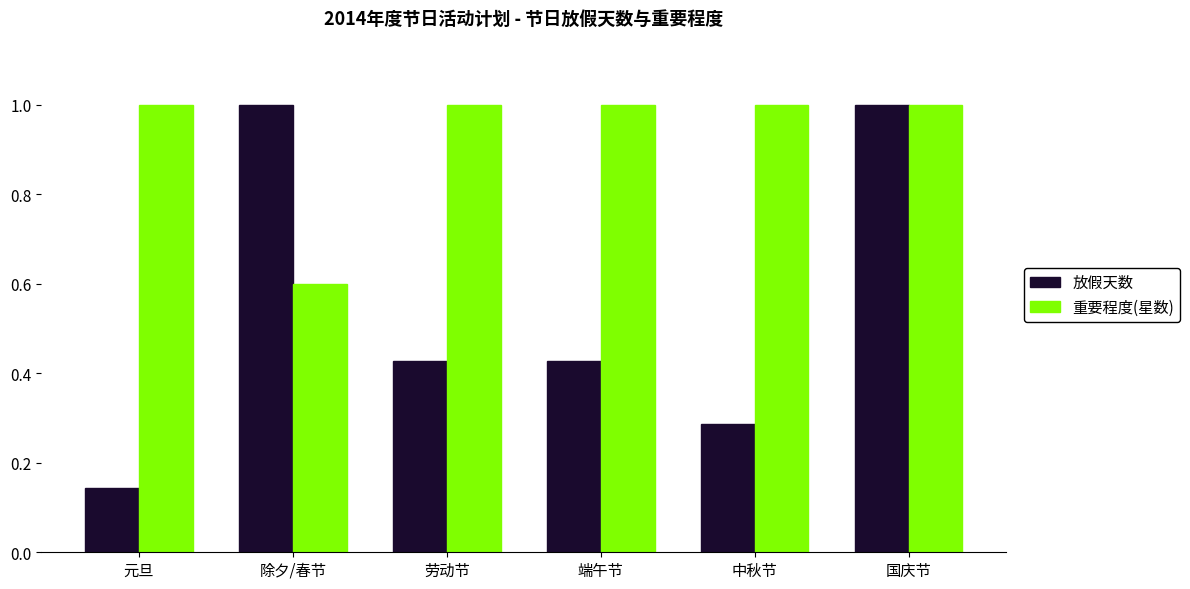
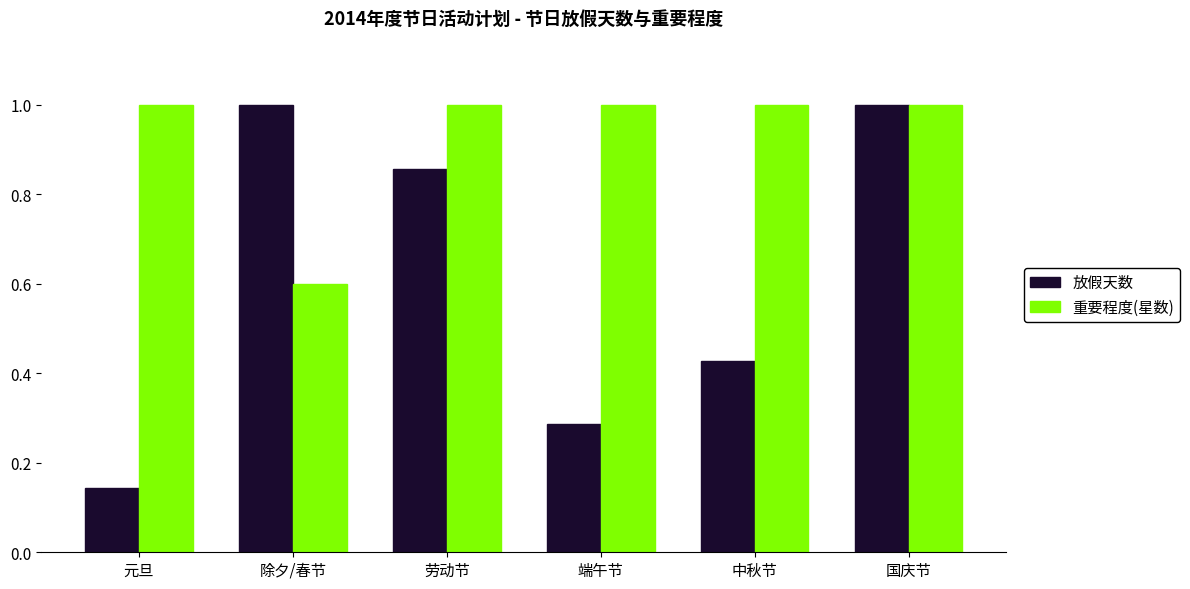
  {
    "放假天数": {
      "元旦": 0.14,
      "除夕/春节": 1.00,
-     "劳动节": 0.43,
-     "端午节": 0.43,
-     "中秋节": 0.29,
+     "劳动节": 0.86,
+     "端午节": 0.29,
+     "中秋节": 0.43,
      "国庆节": 1.00
    },
    "重要程度(星数)": {
      "元旦": 1.00,
      "除夕/春节": 0.60,
      "劳动节": 1.00,
      "端午节": 1.00,
      "中秋节": 1.00,
      "国庆节": 1.00
    }
  }
